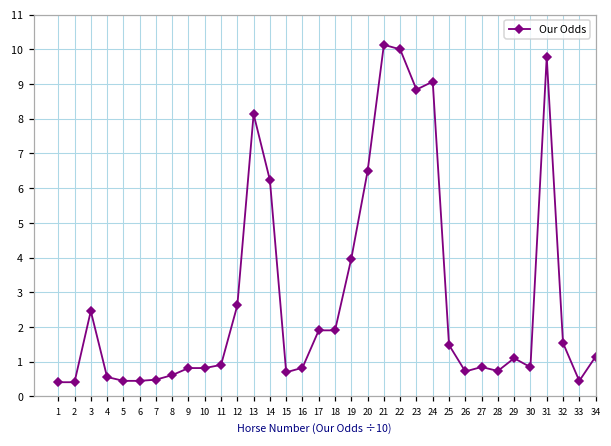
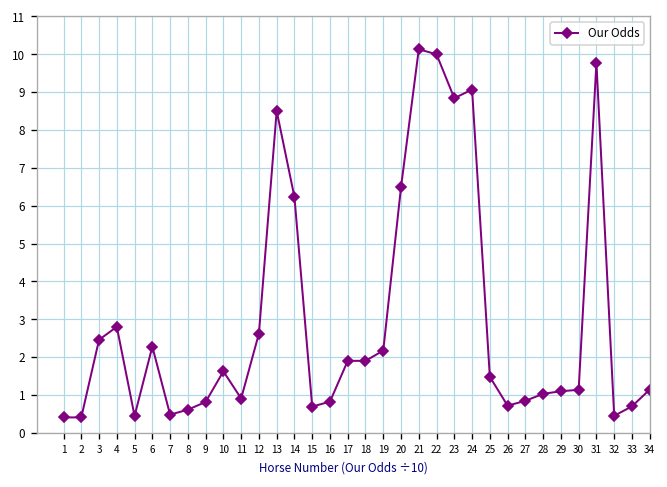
  {
    "1": 0.4,
    "2": 0.4,
    "3": 2.5,
-   "4": 0.6,
+   "4": 2.8,
    "5": 0.4,
-   "6": 0.4,
+   "6": 2.3,
    "7": 0.5,
    "8": 0.6,
    "9": 0.8,
-   "10": 0.8,
+   "10": 1.6,
    "11": 0.9,
    "12": 2.6,
-   "13": 8.1,
+   "13": 8.5,
    "14": 6.2,
    "15": 0.7,
    "16": 0.8,
    "17": 1.9,
    "18": 1.9,
-   "19": 4.0,
+   "19": 2.2,
    "20": 6.5,
    "21": 10.1,
    "22": 10.0,
    "23": 8.8,
    "24": 9.1,
    "25": 1.5,
    "26": 0.7,
    "27": 0.8,
-   "28": 0.7,
+   "28": 1.0,
    "29": 1.1,
-   "30": 0.8,
+   "30": 1.1,
    "31": 9.8,
-   "32": 1.5,
-   "33": 0.4,
+   "32": 0.4,
+   "33": 0.7,
    "34": 1.1
  }
